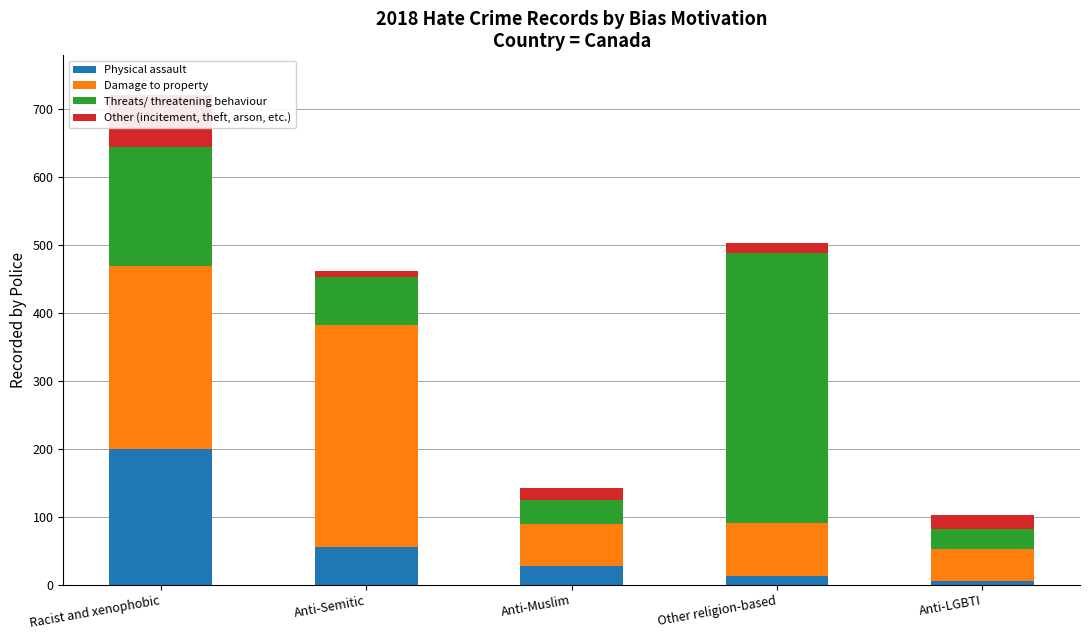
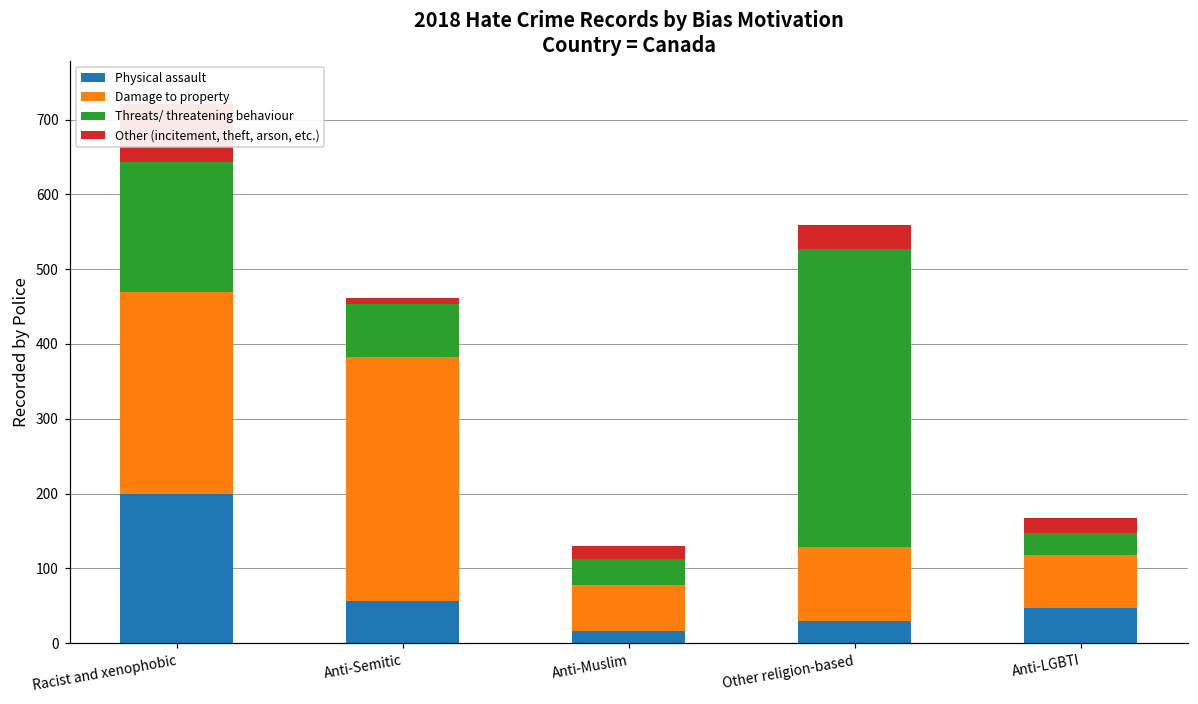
  {
    "Physical assault": {
      "Racist and xenophobic": 200,
      "Anti-Semitic": 60,
-     "Anti-Muslim": 30,
-     "Other religion-based": 10,
-     "Anti-LGBTI": 10
+     "Anti-Muslim": 20,
+     "Other religion-based": 30,
+     "Anti-LGBTI": 50
    },
    "Damage to property": {
      "Racist and xenophobic": 270,
      "Anti-Semitic": 330,
      "Anti-Muslim": 60,
-     "Other religion-based": 80,
-     "Anti-LGBTI": 50
+     "Other religion-based": 100,
+     "Anti-LGBTI": 70
    },
    "Threats/ threatening behaviour": {
      "Racist and xenophobic": 180,
      "Anti-Semitic": 70,
      "Anti-Muslim": 40,
      "Other religion-based": 400,
      "Anti-LGBTI": 30
    },
    "Other (incitement, theft, arson, etc.)": {
      "Anti-Semitic": 10,
      "Anti-Muslim": 20,
-     "Other religion-based": 20,
+     "Other religion-based": 30,
      "Anti-LGBTI": 20
    }
  }
